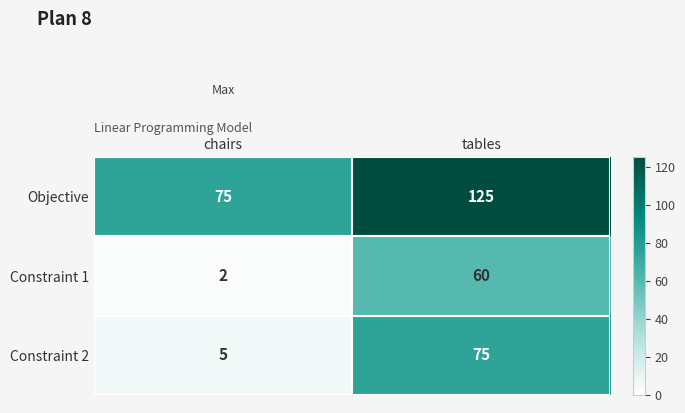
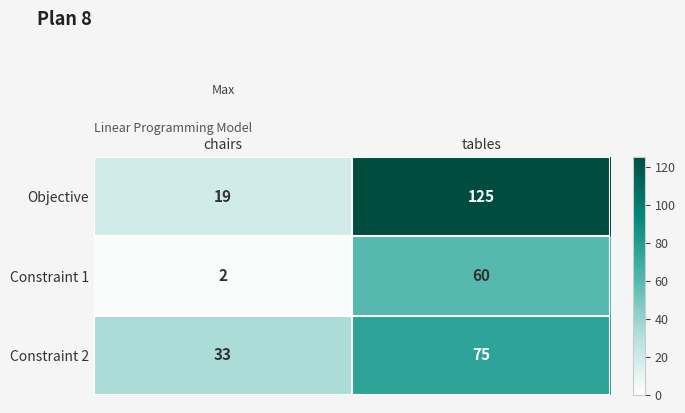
  {
    "Objective": {
-     "chairs": 75,
+     "chairs": 19,
      "tables": 125
    },
    "Constraint 1": {
      "chairs": 2,
      "tables": 60
    },
    "Constraint 2": {
-     "chairs": 5,
+     "chairs": 33,
      "tables": 75
    }
  }
